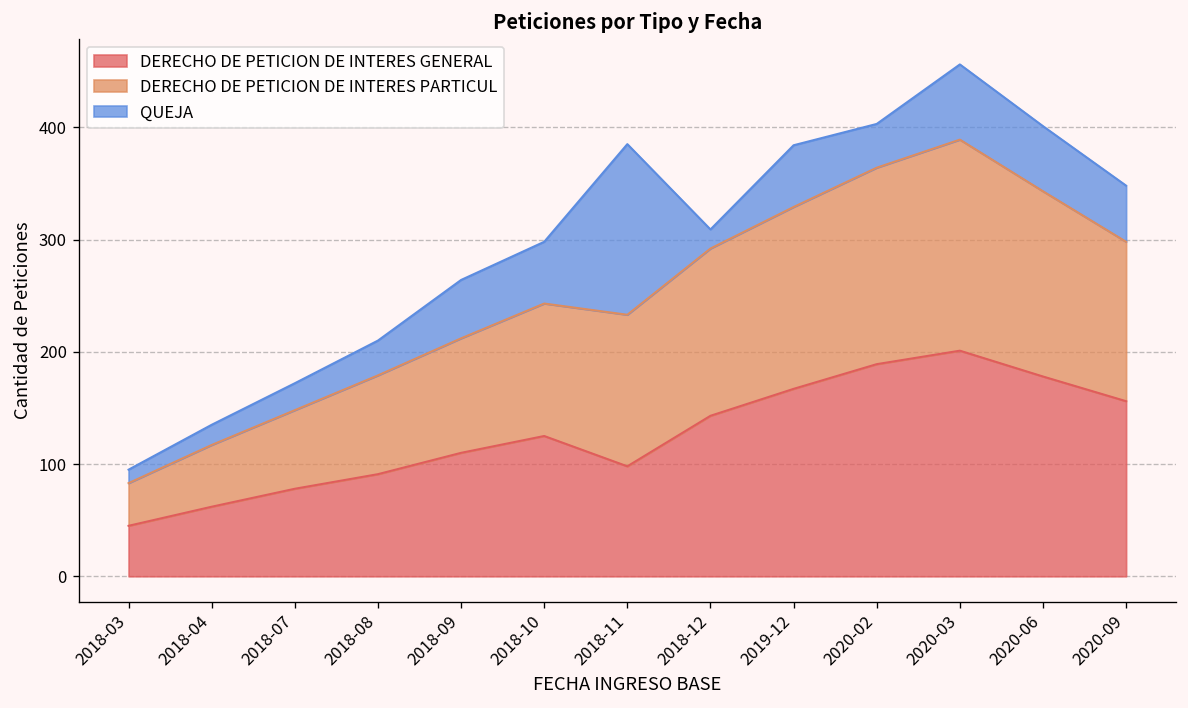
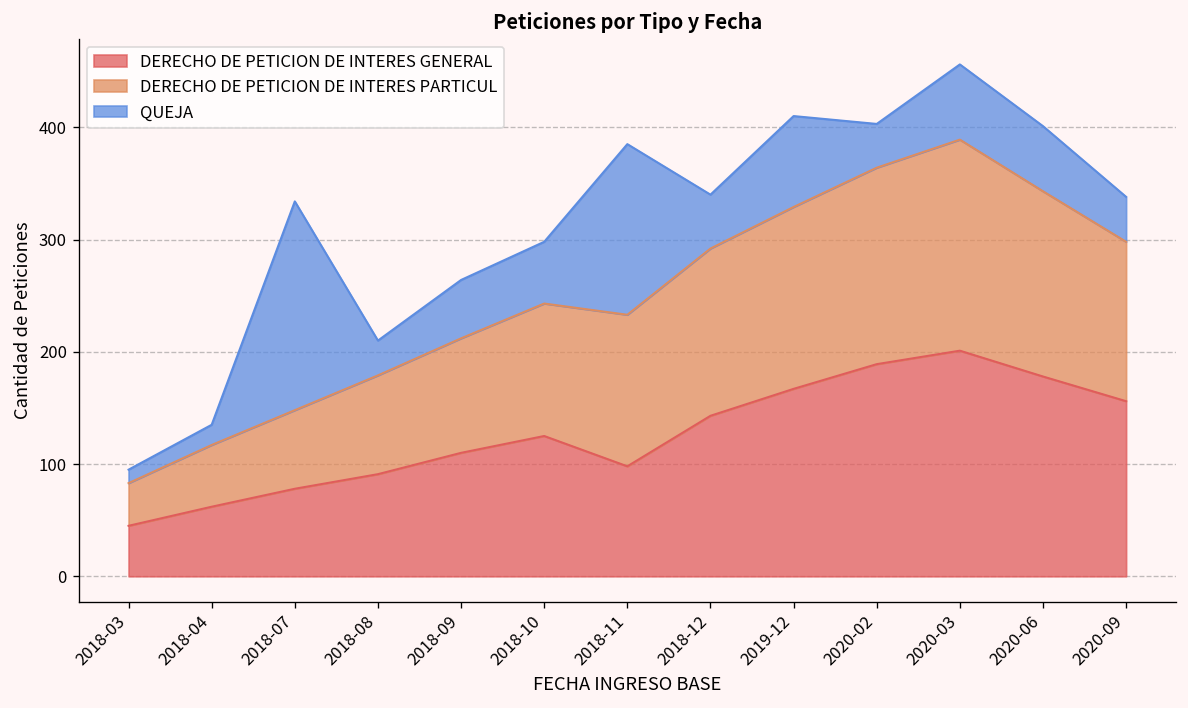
  {
    "QUEJA": {
      "2018-03": 10,
      "2018-04": 20,
-     "2018-07": 20,
+     "2018-07": 190,
      "2018-08": 30,
      "2018-09": 50,
      "2018-10": 60,
      "2018-11": 150,
-     "2018-12": 20,
-     "2019-12": 60,
+     "2018-12": 50,
+     "2019-12": 80,
      "2020-02": 40,
      "2020-03": 70,
      "2020-06": 60,
-     "2020-09": 50
+     "2020-09": 40
    }
  }
